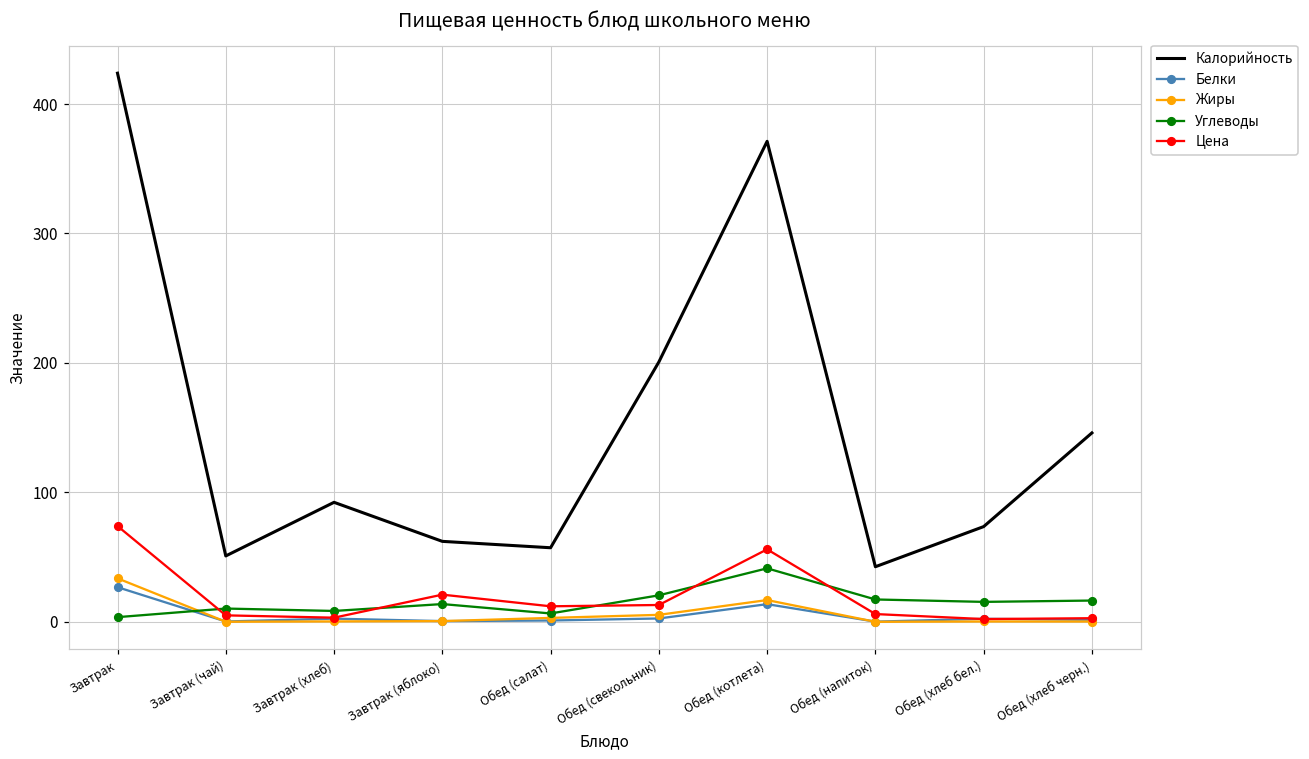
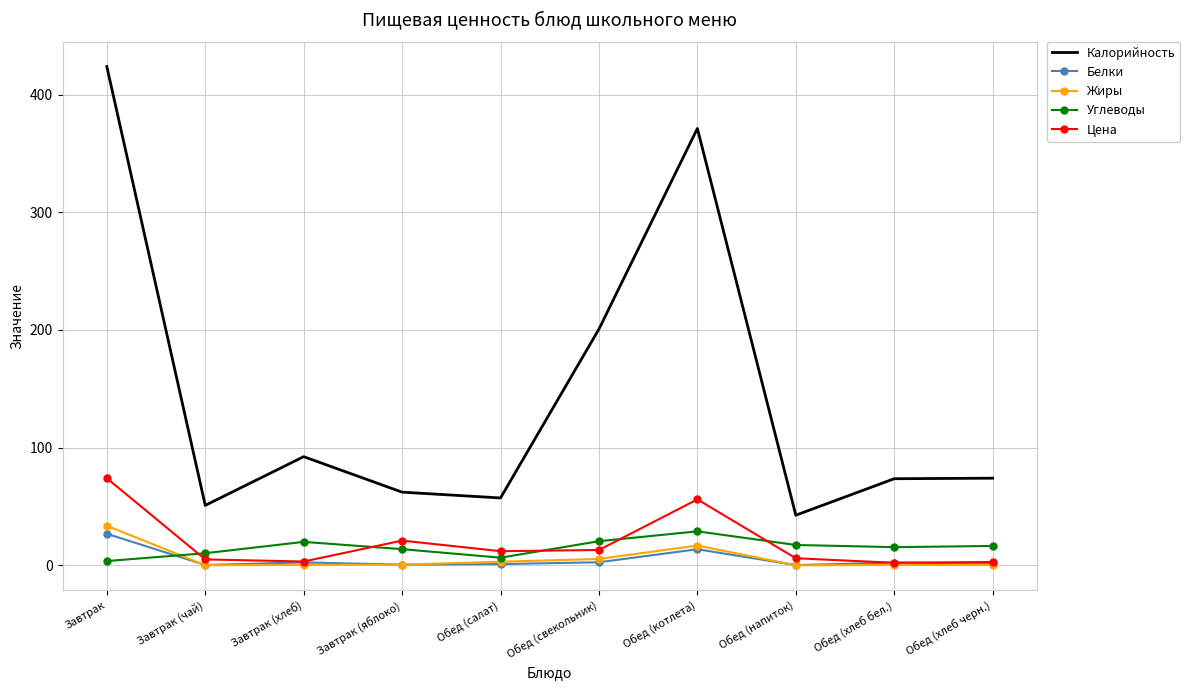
  {
    "Калорийность": {
      "Завтрак": 424,
      "Завтрак (чай)": 51,
      "Завтрак (хлеб)": 92,
      "Завтрак (яблоко)": 62,
      "Обед (салат)": 57,
      "Обед (свекольник)": 201,
      "Обед (котлета)": 371,
      "Обед (напиток)": 43,
      "Обед (хлеб бел.)": 74,
-     "Обед (хлеб черн.)": 146
+     "Обед (хлеб черн.)": 74
    },
    "Белки": {
      "Завтрак": 27,
      "Обед (свекольник)": 3,
      "Обед (котлета)": 14
    },
    "Жиры": {
      "Завтрак": 34,
      "Обед (свекольник)": 5,
      "Обед (котлета)": 17
    },
    "Углеводы": {
      "Завтрак": 4,
      "Завтрак (чай)": 10,
-     "Завтрак (хлеб)": 8,
+     "Завтрак (хлеб)": 20,
      "Завтрак (яблоко)": 14,
      "Обед (салат)": 6,
      "Обед (свекольник)": 20,
-     "Обед (котлета)": 41,
+     "Обед (котлета)": 29,
      "Обед (напиток)": 17,
      "Обед (хлеб бел.)": 15,
      "Обед (хлеб черн.)": 16
    },
    "Цена": {
      "Завтрак": 74,
      "Завтрак (чай)": 5,
      "Завтрак (яблоко)": 21,
      "Обед (салат)": 12,
      "Обед (свекольник)": 13,
      "Обед (котлета)": 56,
      "Обед (напиток)": 6
    }
  }
